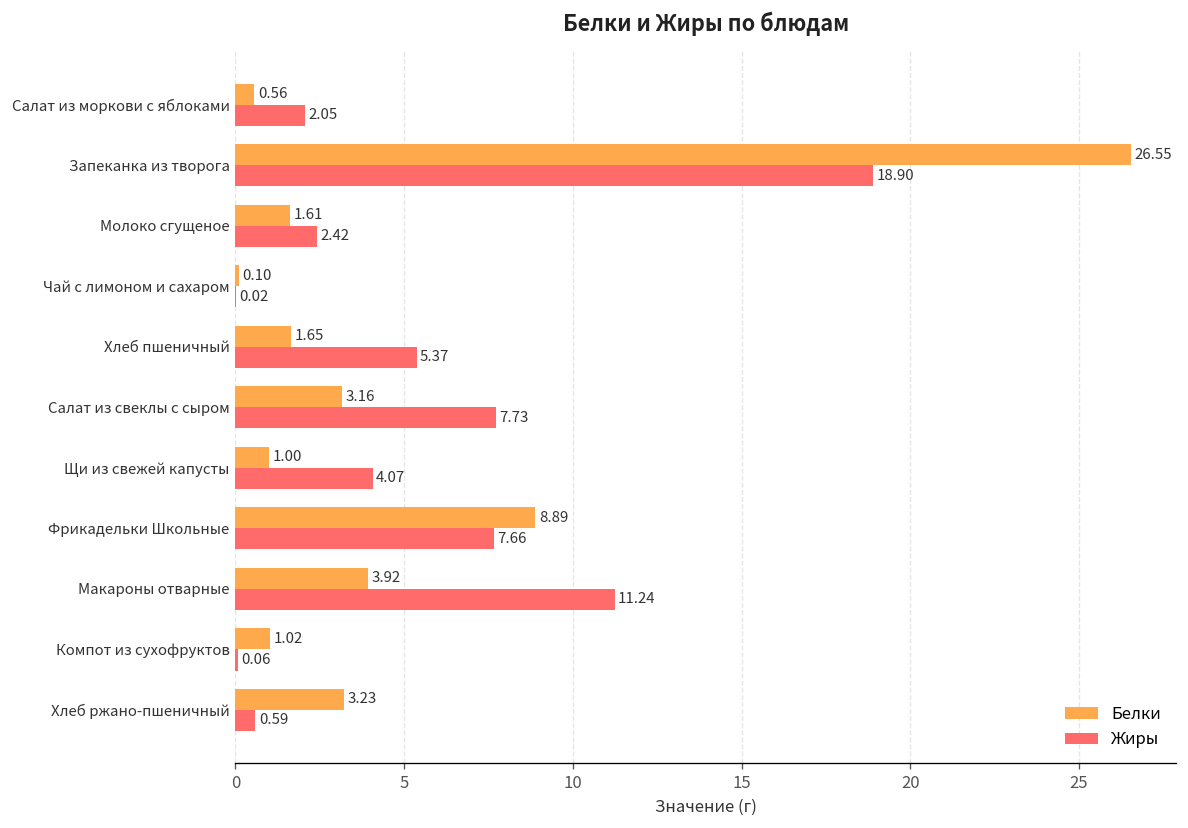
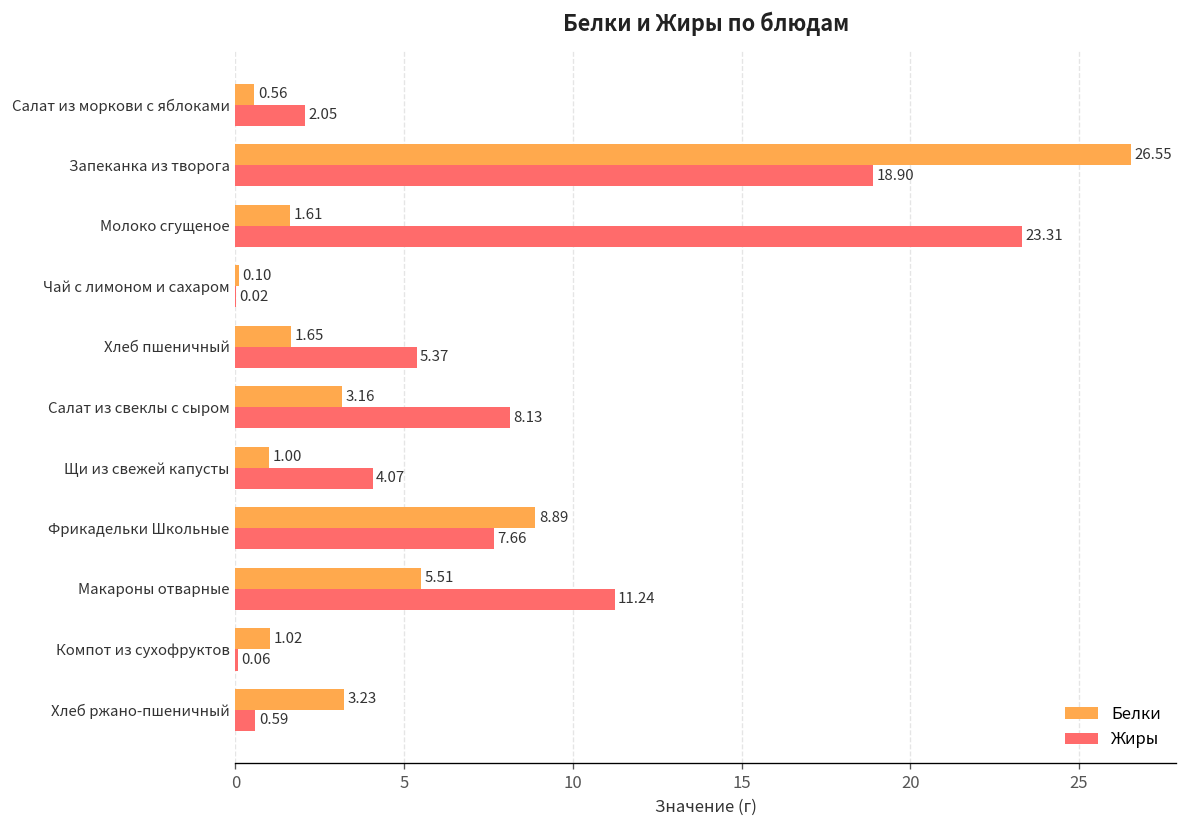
  {
    "Белки": {
      "Салат из моркови с яблоками": 0.56,
      "Запеканка из творога": 26.55,
      "Молоко сгущеное": 1.61,
      "Чай с лимоном и сахаром": 0.10,
      "Хлеб пшеничный": 1.65,
      "Салат из свеклы с сыром": 3.16,
      "Щи из свежей капусты": 1.00,
      "Фрикадельки Школьные": 8.89,
-     "Макароны отварные": 3.92,
+     "Макароны отварные": 5.51,
      "Компот из сухофруктов": 1.02,
      "Хлеб ржано-пшеничный": 3.23
    },
    "Жиры": {
      "Салат из моркови с яблоками": 2.05,
      "Запеканка из творога": 18.90,
-     "Молоко сгущеное": 2.42,
+     "Молоко сгущеное": 23.31,
      "Чай с лимоном и сахаром": 0.02,
      "Хлеб пшеничный": 5.37,
-     "Салат из свеклы с сыром": 7.73,
+     "Салат из свеклы с сыром": 8.13,
      "Щи из свежей капусты": 4.07,
      "Фрикадельки Школьные": 7.66,
      "Макароны отварные": 11.24,
      "Компот из сухофруктов": 0.06,
      "Хлеб ржано-пшеничный": 0.59
    }
  }
